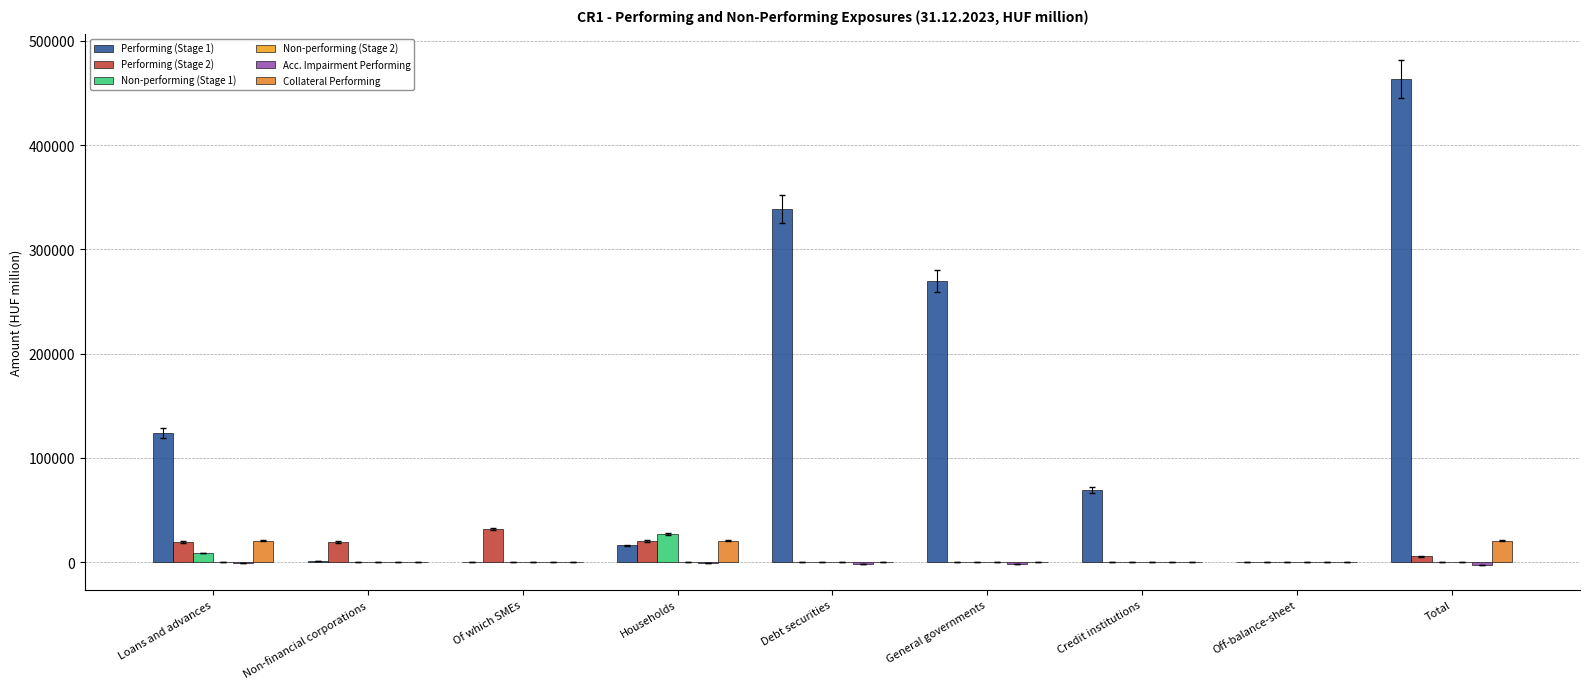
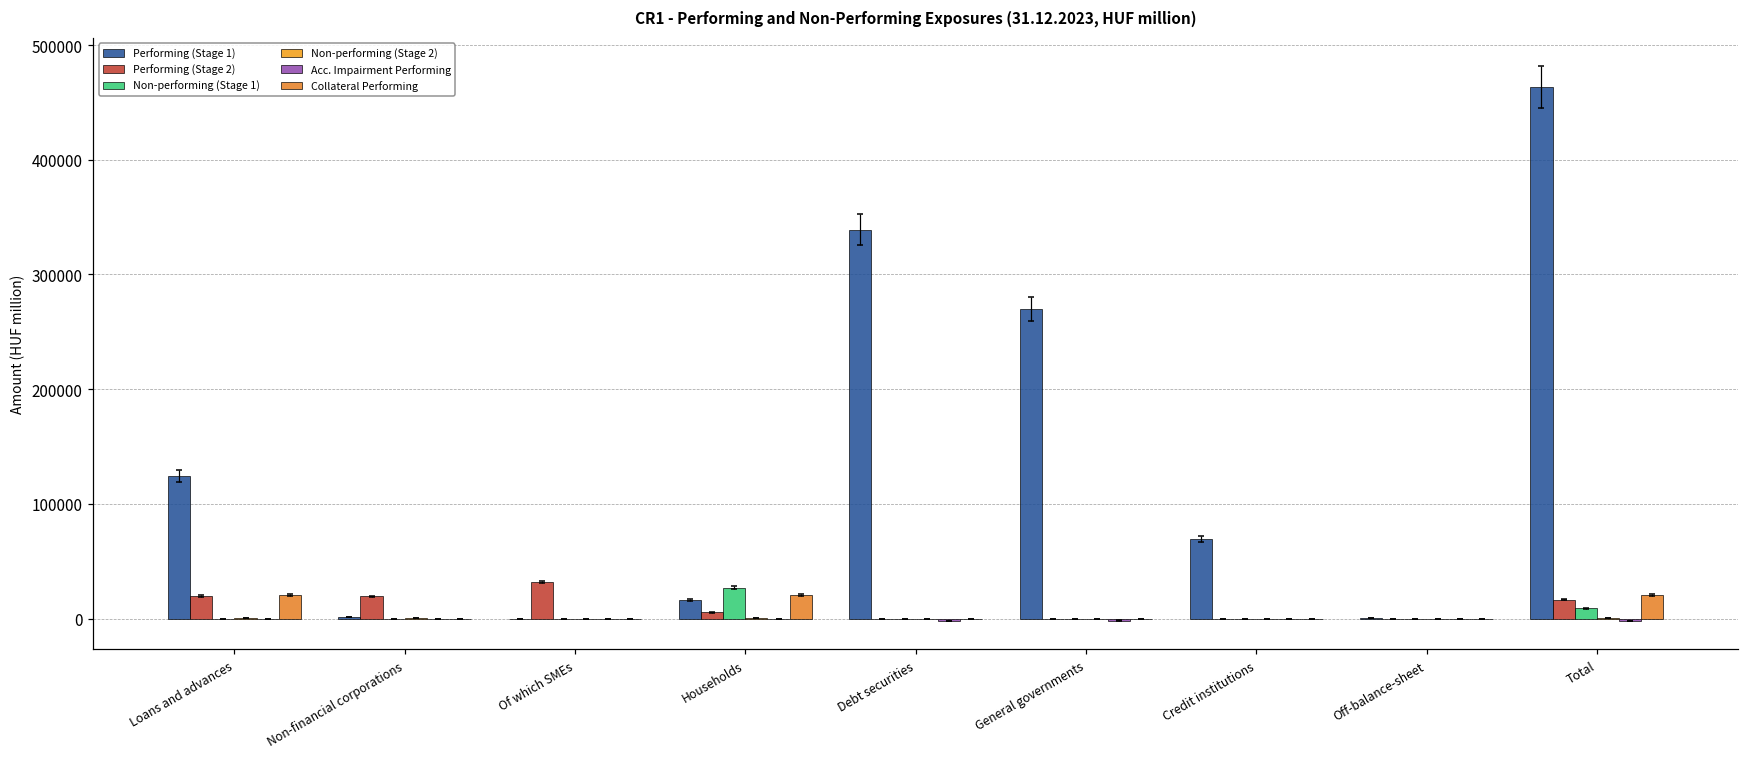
  {
    "Performing (Stage 2)": {
      "Loans and advances": 19000,
      "Non-financial corporations": 19000,
      "Of which SMEs": 32000,
-     "Households": 21000,
+     "Households": 5000,
      "Debt securities": 0,
      "General governments": 0,
      "Credit institutions": 0,
-     "Total": 6000
+     "Total": 17000
    },
    "Non-performing (Stage 1)": {
-     "Loans and advances": 9000,
+     "Loans and advances": 0,
      "Non-financial corporations": 0,
      "Of which SMEs": 0,
      "Households": 27000,
      "Debt securities": 0,
      "General governments": 0,
      "Credit institutions": 0,
      "Off-balance-sheet": 0,
-     "Total": 0
+     "Total": 9000
    }
  }
